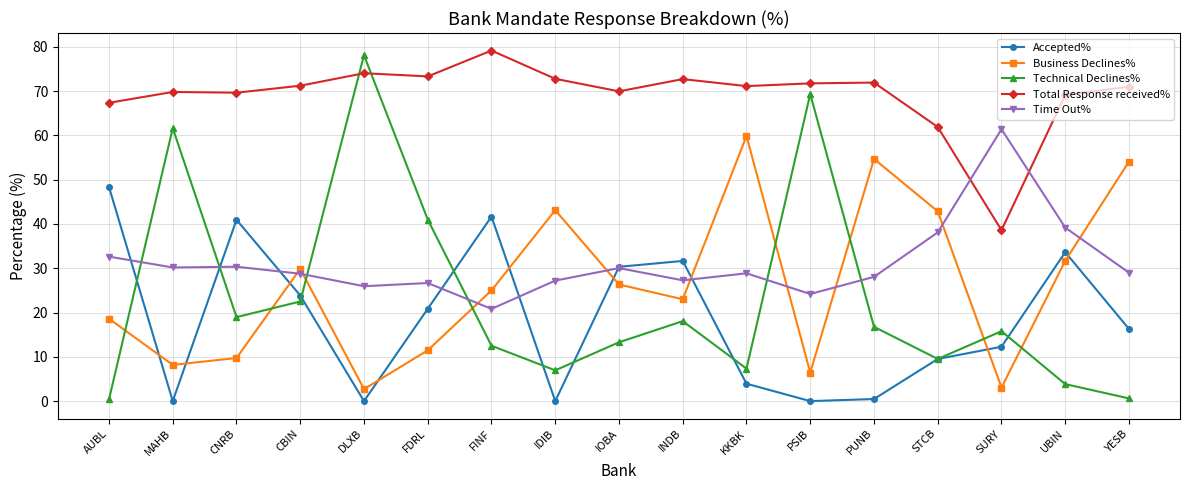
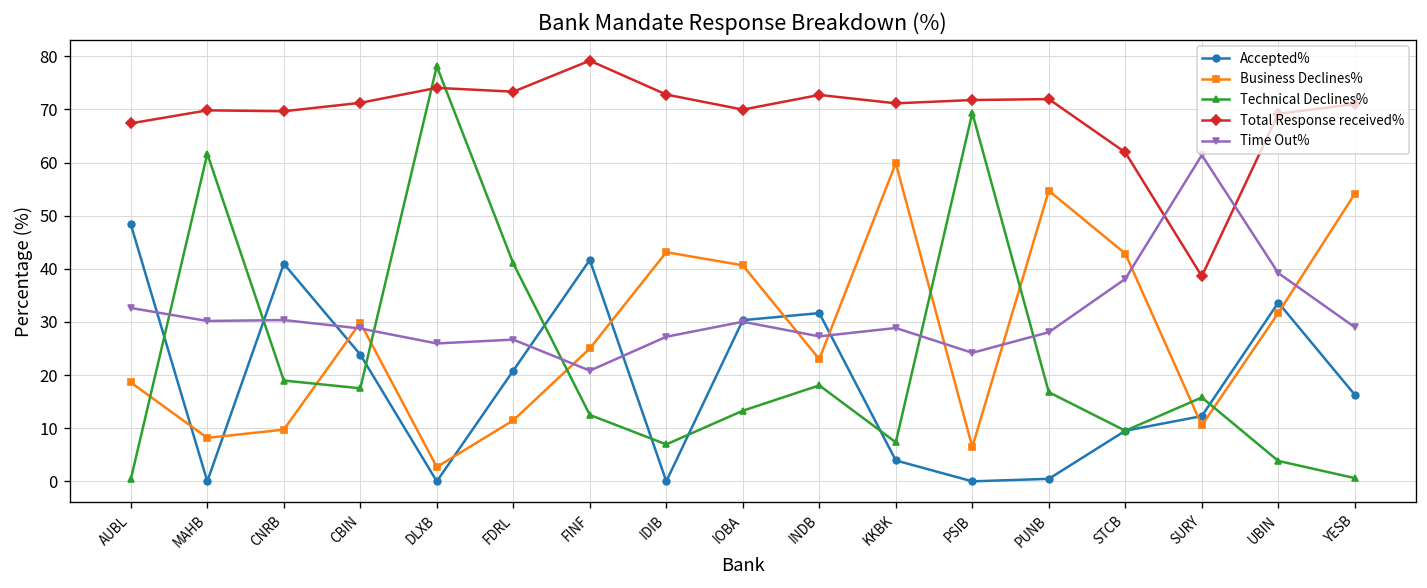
  {
    "Accepted%": {
      "AUBL": 48,
      "MAHB": 0,
      "CNRB": 41,
      "CBIN": 24,
      "DLXB": 0,
      "FDRL": 21,
      "FINF": 42,
      "IDIB": 0,
      "INDB": 32,
      "KKBK": 4,
      "PSIB": 0,
      "PUNB": 0,
      "SURY": 12,
      "UBIN": 34,
      "YESB": 16
    },
    "Business Declines%": {
      "AUBL": 19,
      "MAHB": 8,
      "CNRB": 10,
      "CBIN": 30,
      "DLXB": 3,
      "FDRL": 11,
      "FINF": 25,
      "IDIB": 43,
-     "IOBA": 26,
+     "IOBA": 41,
      "INDB": 23,
      "KKBK": 60,
      "PSIB": 6,
      "PUNB": 55,
      "STCB": 43,
-     "SURY": 3,
+     "SURY": 11,
      "UBIN": 32,
      "YESB": 54
    },
    "Technical Declines%": {
      "AUBL": 0,
      "MAHB": 62,
      "CNRB": 19,
-     "CBIN": 23,
+     "CBIN": 18,
      "DLXB": 78,
      "FDRL": 41,
      "FINF": 13,
      "IDIB": 7,
      "IOBA": 13,
      "INDB": 18,
      "KKBK": 7,
      "PSIB": 69,
      "PUNB": 17,
      "SURY": 16,
      "UBIN": 4,
      "YESB": 1
    },
    "Total Response received%": {
      "AUBL": 67,
      "MAHB": 70,
      "CNRB": 70,
      "CBIN": 71,
      "DLXB": 74,
      "FDRL": 73,
      "FINF": 79,
      "IDIB": 73,
      "IOBA": 70,
      "INDB": 73,
      "KKBK": 71,
      "PSIB": 72,
      "PUNB": 72,
      "STCB": 62,
      "SURY": 39
    },
    "Time Out%": {
      "AUBL": 33,
      "MAHB": 30,
      "CNRB": 30,
      "CBIN": 29,
      "DLXB": 26,
      "FDRL": 27,
      "FINF": 21,
      "IDIB": 27,
      "INDB": 27,
      "KKBK": 29,
      "PSIB": 24,
      "PUNB": 28,
      "STCB": 38,
      "SURY": 61,
      "UBIN": 39,
      "YESB": 29
    }
  }
